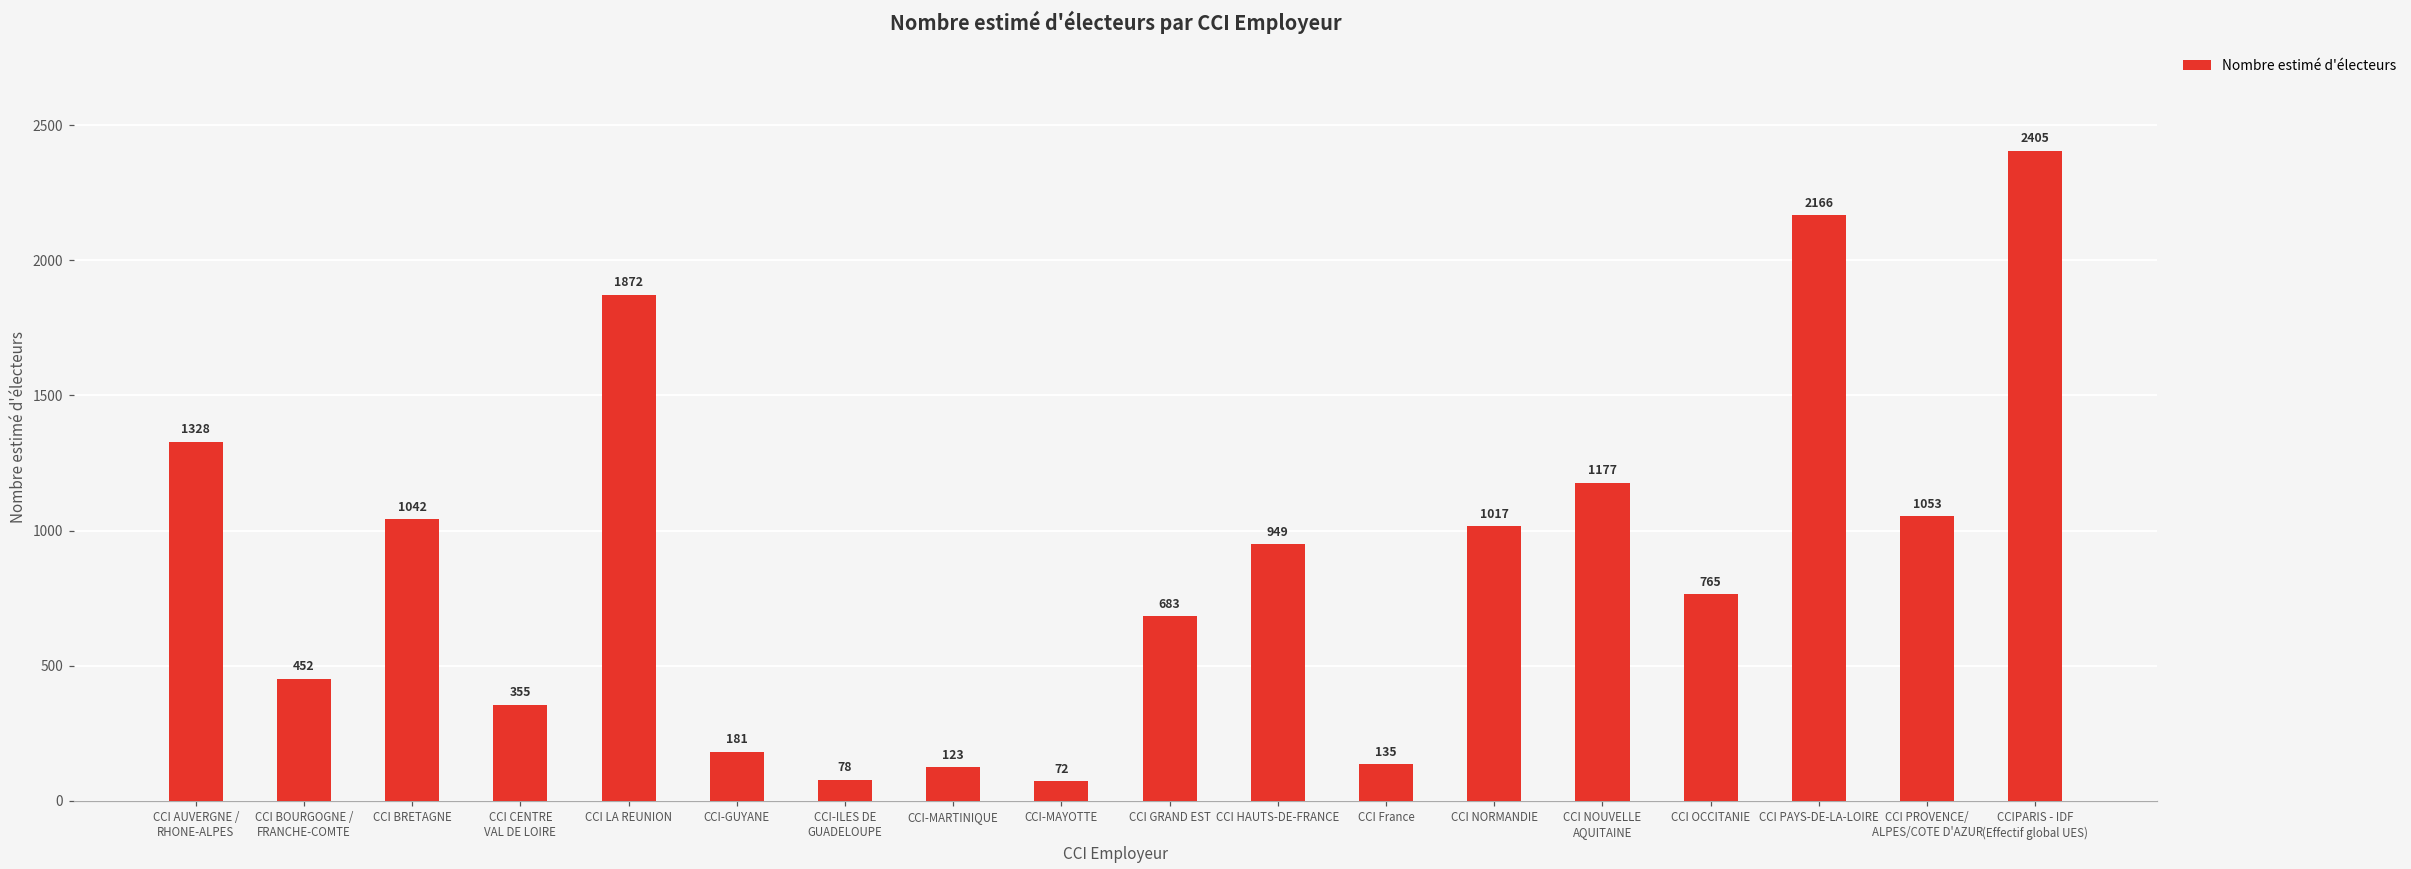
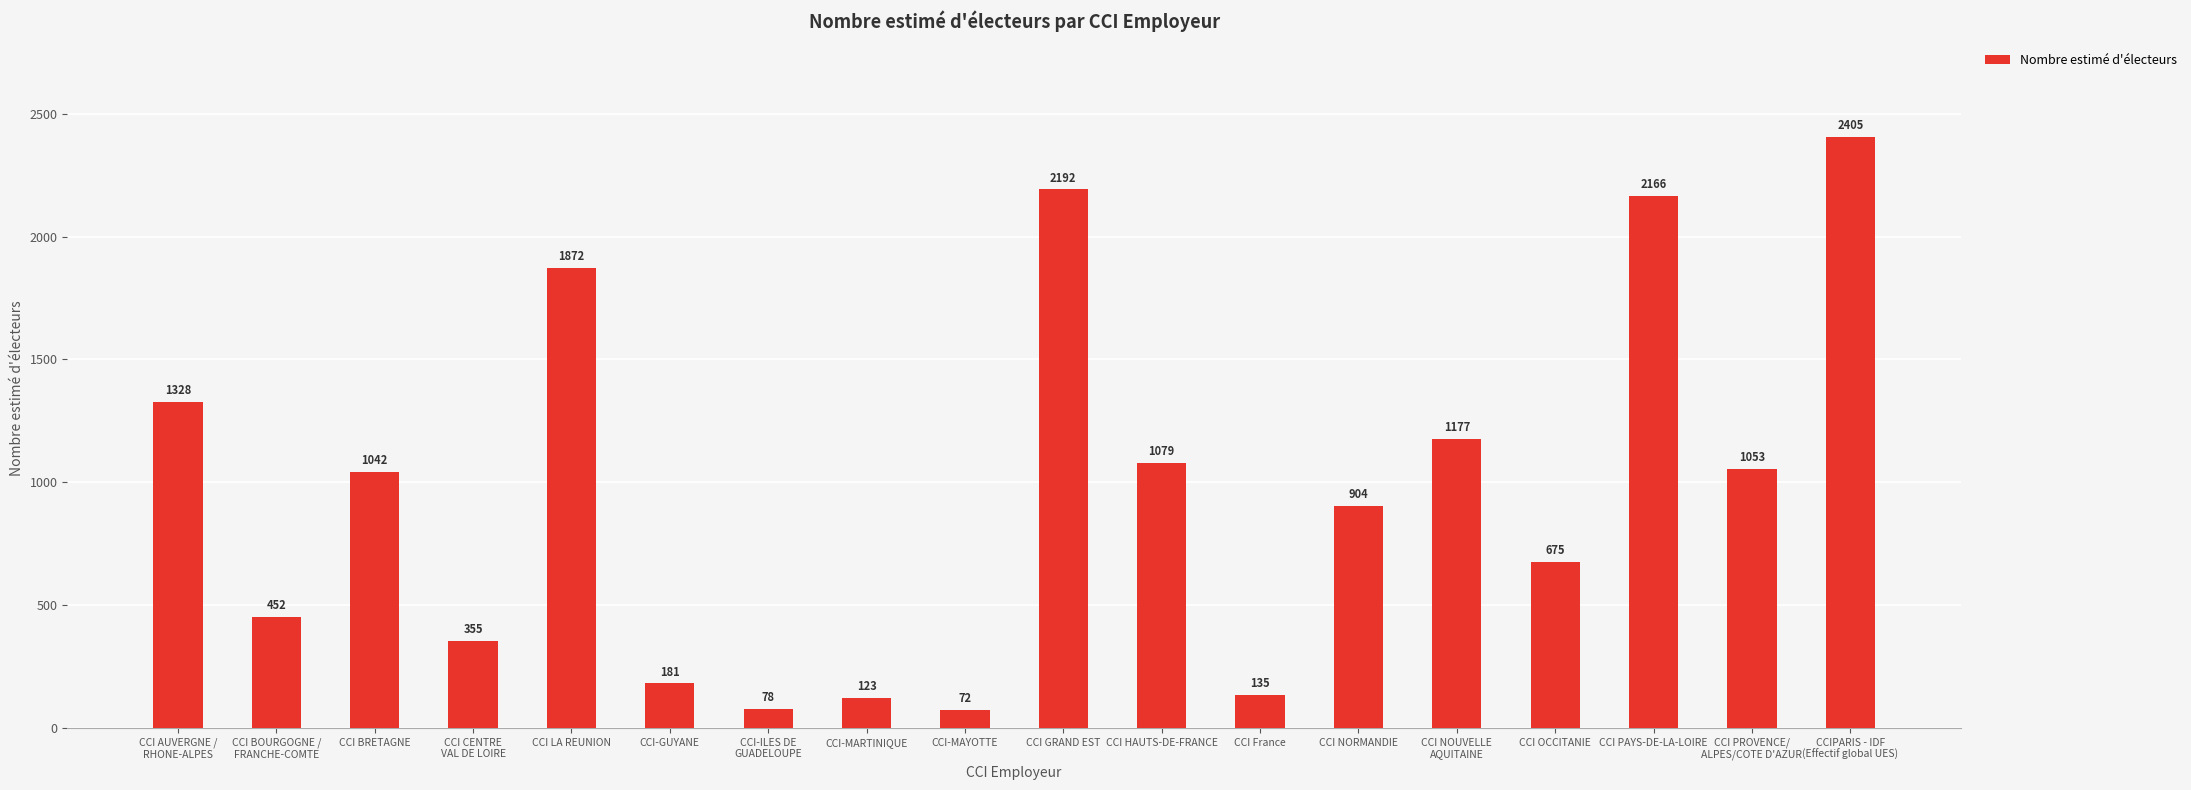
  {
    "CCI AUVERGNE / RHONE-ALPES": 1328,
    "CCI BOURGOGNE / FRANCHE-COMTE": 452,
    "CCI BRETAGNE": 1042,
    "CCI CENTRE VAL DE LOIRE": 355,
    "CCI LA REUNION": 1872,
    "CCI-GUYANE": 181,
    "CCI-ILES DE GUADELOUPE": 78,
    "CCI-MARTINIQUE": 123,
    "CCI-MAYOTTE": 72,
-   "CCI GRAND EST": 683,
-   "CCI HAUTS-DE-FRANCE": 949,
+   "CCI GRAND EST": 2192,
+   "CCI HAUTS-DE-FRANCE": 1079,
    "CCI France": 135,
-   "CCI NORMANDIE": 1017,
+   "CCI NORMANDIE": 904,
    "CCI NOUVELLE AQUITAINE": 1177,
-   "CCI OCCITANIE": 765,
+   "CCI OCCITANIE": 675,
    "CCI PAYS-DE-LA-LOIRE": 2166,
    "CCI PROVENCE/ ALPES/COTE D'AZUR": 1053,
    "CCIPARIS - IDF (Effectif global UES)": 2405
  }
